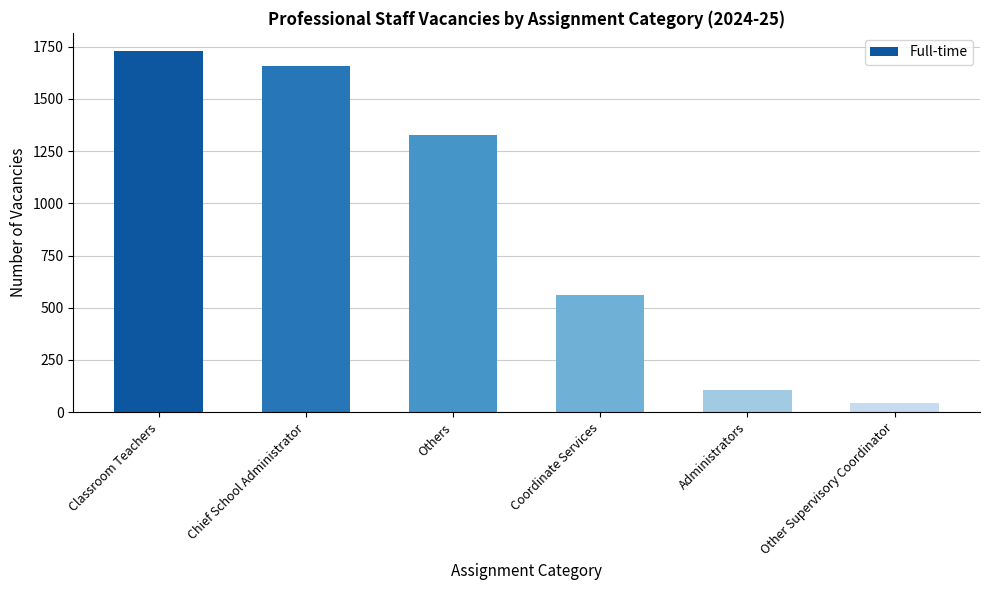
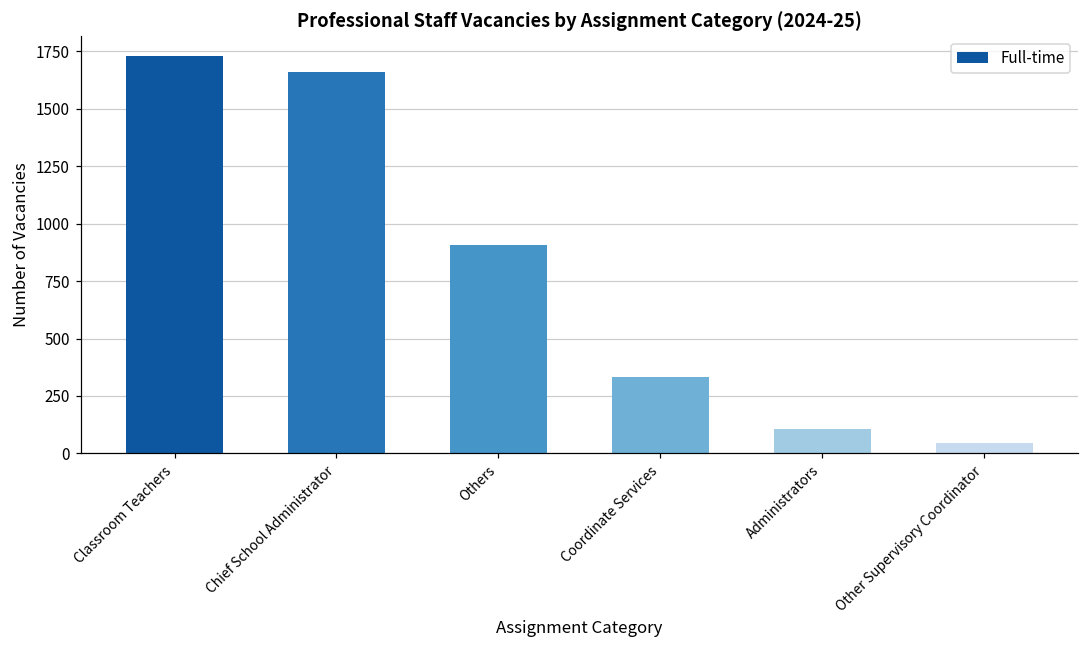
  {
    "Classroom Teachers": 1730,
    "Chief School Administrator": 1660,
-   "Others": 1330,
-   "Coordinate Services": 560,
+   "Others": 910,
+   "Coordinate Services": 330,
    "Administrators": 110,
    "Other Supervisory Coordinator": 50
  }
